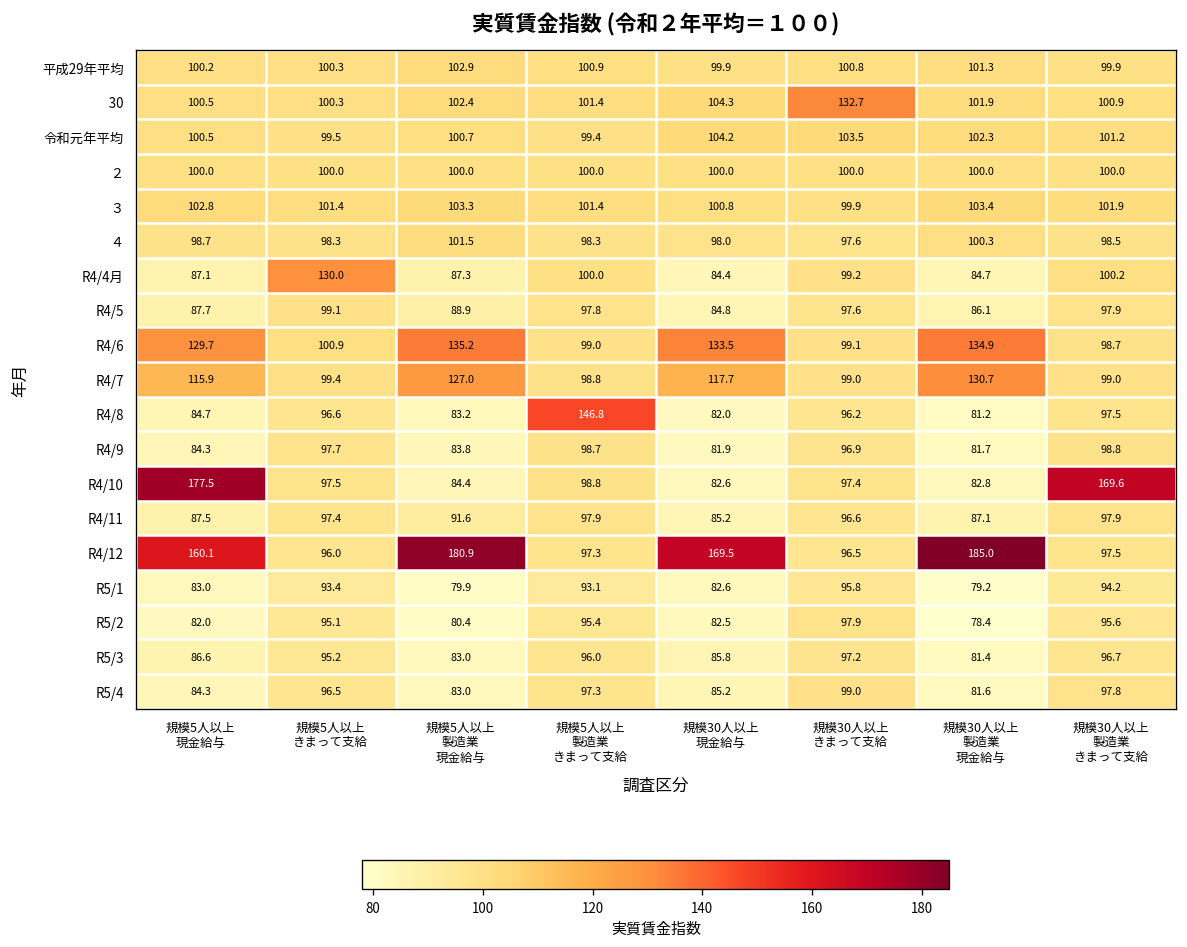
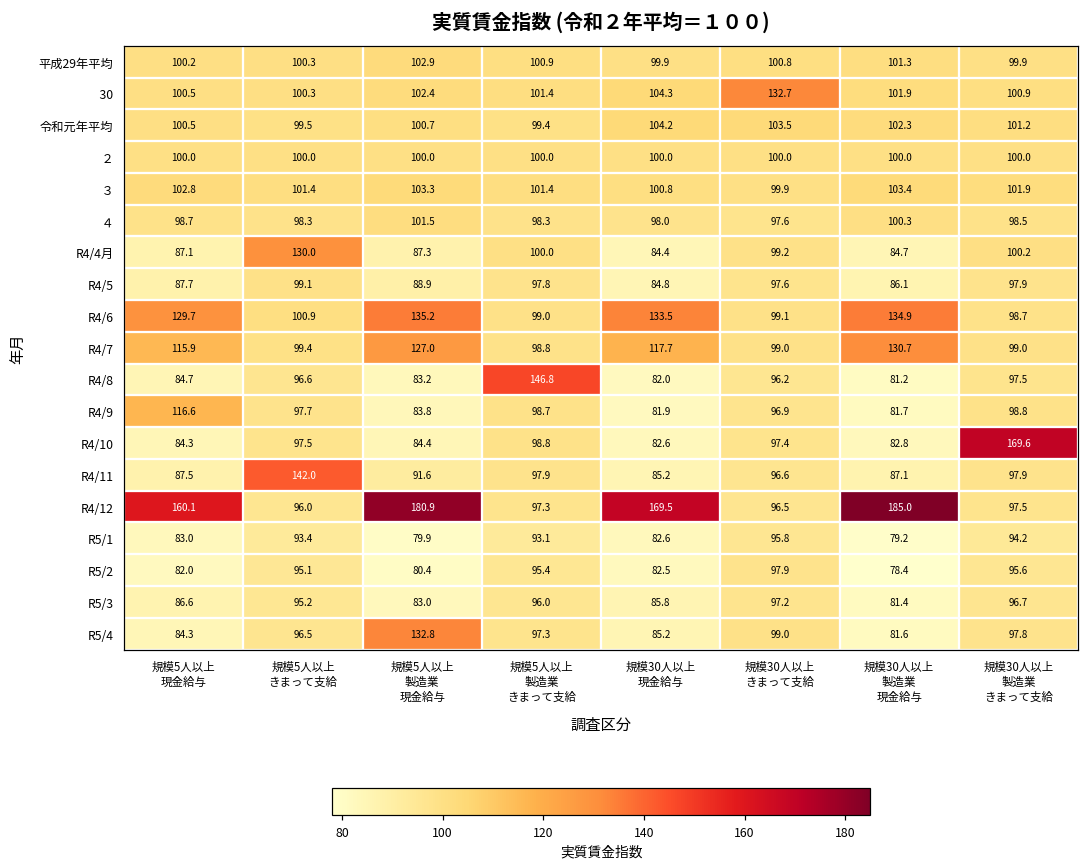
  {
    "平成29年平均": {
      "規模5人以上 現金給与": 100.2,
      "規模5人以上 きまって支給": 100.3,
      "規模5人以上 製造業 現金給与": 102.9,
      "規模5人以上 製造業 きまって支給": 100.9,
      "規模30人以上 現金給与": 99.9,
      "規模30人以上 きまって支給": 100.8,
      "規模30人以上 製造業 現金給与": 101.3,
      "規模30人以上 製造業 きまって支給": 99.9
    },
    "30": {
      "規模5人以上 現金給与": 100.5,
      "規模5人以上 きまって支給": 100.3,
      "規模5人以上 製造業 現金給与": 102.4,
      "規模5人以上 製造業 きまって支給": 101.4,
      "規模30人以上 現金給与": 104.3,
      "規模30人以上 きまって支給": 132.7,
      "規模30人以上 製造業 現金給与": 101.9,
      "規模30人以上 製造業 きまって支給": 100.9
    },
    "令和元年平均": {
      "規模5人以上 現金給与": 100.5,
      "規模5人以上 きまって支給": 99.5,
      "規模5人以上 製造業 現金給与": 100.7,
      "規模5人以上 製造業 きまって支給": 99.4,
      "規模30人以上 現金給与": 104.2,
      "規模30人以上 きまって支給": 103.5,
      "規模30人以上 製造業 現金給与": 102.3,
      "規模30人以上 製造業 きまって支給": 101.2
    },
    "２": {
      "規模5人以上 現金給与": 100.0,
      "規模5人以上 きまって支給": 100.0,
      "規模5人以上 製造業 現金給与": 100.0,
      "規模5人以上 製造業 きまって支給": 100.0,
      "規模30人以上 現金給与": 100.0,
      "規模30人以上 きまって支給": 100.0,
      "規模30人以上 製造業 現金給与": 100.0,
      "規模30人以上 製造業 きまって支給": 100.0
    },
    "３": {
      "規模5人以上 現金給与": 102.8,
      "規模5人以上 きまって支給": 101.4,
      "規模5人以上 製造業 現金給与": 103.3,
      "規模5人以上 製造業 きまって支給": 101.4,
      "規模30人以上 現金給与": 100.8,
      "規模30人以上 きまって支給": 99.9,
      "規模30人以上 製造業 現金給与": 103.4,
      "規模30人以上 製造業 きまって支給": 101.9
    },
    "４": {
      "規模5人以上 現金給与": 98.7,
      "規模5人以上 きまって支給": 98.3,
      "規模5人以上 製造業 現金給与": 101.5,
      "規模5人以上 製造業 きまって支給": 98.3,
      "規模30人以上 現金給与": 98.0,
      "規模30人以上 きまって支給": 97.6,
      "規模30人以上 製造業 現金給与": 100.3,
      "規模30人以上 製造業 きまって支給": 98.5
    },
    "R4/4月": {
      "規模5人以上 現金給与": 87.1,
      "規模5人以上 きまって支給": 130.0,
      "規模5人以上 製造業 現金給与": 87.3,
      "規模5人以上 製造業 きまって支給": 100.0,
      "規模30人以上 現金給与": 84.4,
      "規模30人以上 きまって支給": 99.2,
      "規模30人以上 製造業 現金給与": 84.7,
      "規模30人以上 製造業 きまって支給": 100.2
    },
    "R4/5": {
      "規模5人以上 現金給与": 87.7,
      "規模5人以上 きまって支給": 99.1,
      "規模5人以上 製造業 現金給与": 88.9,
      "規模5人以上 製造業 きまって支給": 97.8,
      "規模30人以上 現金給与": 84.8,
      "規模30人以上 きまって支給": 97.6,
      "規模30人以上 製造業 現金給与": 86.1,
      "規模30人以上 製造業 きまって支給": 97.9
    },
    "R4/6": {
      "規模5人以上 現金給与": 129.7,
      "規模5人以上 きまって支給": 100.9,
      "規模5人以上 製造業 現金給与": 135.2,
      "規模5人以上 製造業 きまって支給": 99.0,
      "規模30人以上 現金給与": 133.5,
      "規模30人以上 きまって支給": 99.1,
      "規模30人以上 製造業 現金給与": 134.9,
      "規模30人以上 製造業 きまって支給": 98.7
    },
    "R4/7": {
      "規模5人以上 現金給与": 115.9,
      "規模5人以上 きまって支給": 99.4,
      "規模5人以上 製造業 現金給与": 127.0,
      "規模5人以上 製造業 きまって支給": 98.8,
      "規模30人以上 現金給与": 117.7,
      "規模30人以上 きまって支給": 99.0,
      "規模30人以上 製造業 現金給与": 130.7,
      "規模30人以上 製造業 きまって支給": 99.0
    },
    "R4/8": {
      "規模5人以上 現金給与": 84.7,
      "規模5人以上 きまって支給": 96.6,
      "規模5人以上 製造業 現金給与": 83.2,
      "規模5人以上 製造業 きまって支給": 146.8,
      "規模30人以上 現金給与": 82.0,
      "規模30人以上 きまって支給": 96.2,
      "規模30人以上 製造業 現金給与": 81.2,
      "規模30人以上 製造業 きまって支給": 97.5
    },
    "R4/9": {
-     "規模5人以上 現金給与": 84.3,
+     "規模5人以上 現金給与": 116.6,
      "規模5人以上 きまって支給": 97.7,
      "規模5人以上 製造業 現金給与": 83.8,
      "規模5人以上 製造業 きまって支給": 98.7,
      "規模30人以上 現金給与": 81.9,
      "規模30人以上 きまって支給": 96.9,
      "規模30人以上 製造業 現金給与": 81.7,
      "規模30人以上 製造業 きまって支給": 98.8
    },
    "R4/10": {
-     "規模5人以上 現金給与": 177.5,
+     "規模5人以上 現金給与": 84.3,
      "規模5人以上 きまって支給": 97.5,
      "規模5人以上 製造業 現金給与": 84.4,
      "規模5人以上 製造業 きまって支給": 98.8,
      "規模30人以上 現金給与": 82.6,
      "規模30人以上 きまって支給": 97.4,
      "規模30人以上 製造業 現金給与": 82.8,
      "規模30人以上 製造業 きまって支給": 169.6
    },
    "R4/11": {
      "規模5人以上 現金給与": 87.5,
-     "規模5人以上 きまって支給": 97.4,
+     "規模5人以上 きまって支給": 142.0,
      "規模5人以上 製造業 現金給与": 91.6,
      "規模5人以上 製造業 きまって支給": 97.9,
      "規模30人以上 現金給与": 85.2,
      "規模30人以上 きまって支給": 96.6,
      "規模30人以上 製造業 現金給与": 87.1,
      "規模30人以上 製造業 きまって支給": 97.9
    },
    "R4/12": {
      "規模5人以上 現金給与": 160.1,
      "規模5人以上 きまって支給": 96.0,
      "規模5人以上 製造業 現金給与": 180.9,
      "規模5人以上 製造業 きまって支給": 97.3,
      "規模30人以上 現金給与": 169.5,
      "規模30人以上 きまって支給": 96.5,
      "規模30人以上 製造業 現金給与": 185.0,
      "規模30人以上 製造業 きまって支給": 97.5
    },
    "R5/1": {
      "規模5人以上 現金給与": 83.0,
      "規模5人以上 きまって支給": 93.4,
      "規模5人以上 製造業 現金給与": 79.9,
      "規模5人以上 製造業 きまって支給": 93.1,
      "規模30人以上 現金給与": 82.6,
      "規模30人以上 きまって支給": 95.8,
      "規模30人以上 製造業 現金給与": 79.2,
      "規模30人以上 製造業 きまって支給": 94.2
    },
    "R5/2": {
      "規模5人以上 現金給与": 82.0,
      "規模5人以上 きまって支給": 95.1,
      "規模5人以上 製造業 現金給与": 80.4,
      "規模5人以上 製造業 きまって支給": 95.4,
      "規模30人以上 現金給与": 82.5,
      "規模30人以上 きまって支給": 97.9,
      "規模30人以上 製造業 現金給与": 78.4,
      "規模30人以上 製造業 きまって支給": 95.6
    },
    "R5/3": {
      "規模5人以上 現金給与": 86.6,
      "規模5人以上 きまって支給": 95.2,
      "規模5人以上 製造業 現金給与": 83.0,
      "規模5人以上 製造業 きまって支給": 96.0,
      "規模30人以上 現金給与": 85.8,
      "規模30人以上 きまって支給": 97.2,
      "規模30人以上 製造業 現金給与": 81.4,
      "規模30人以上 製造業 きまって支給": 96.7
    },
    "R5/4": {
      "規模5人以上 現金給与": 84.3,
      "規模5人以上 きまって支給": 96.5,
-     "規模5人以上 製造業 現金給与": 83.0,
+     "規模5人以上 製造業 現金給与": 132.8,
      "規模5人以上 製造業 きまって支給": 97.3,
      "規模30人以上 現金給与": 85.2,
      "規模30人以上 きまって支給": 99.0,
      "規模30人以上 製造業 現金給与": 81.6,
      "規模30人以上 製造業 きまって支給": 97.8
    }
  }
